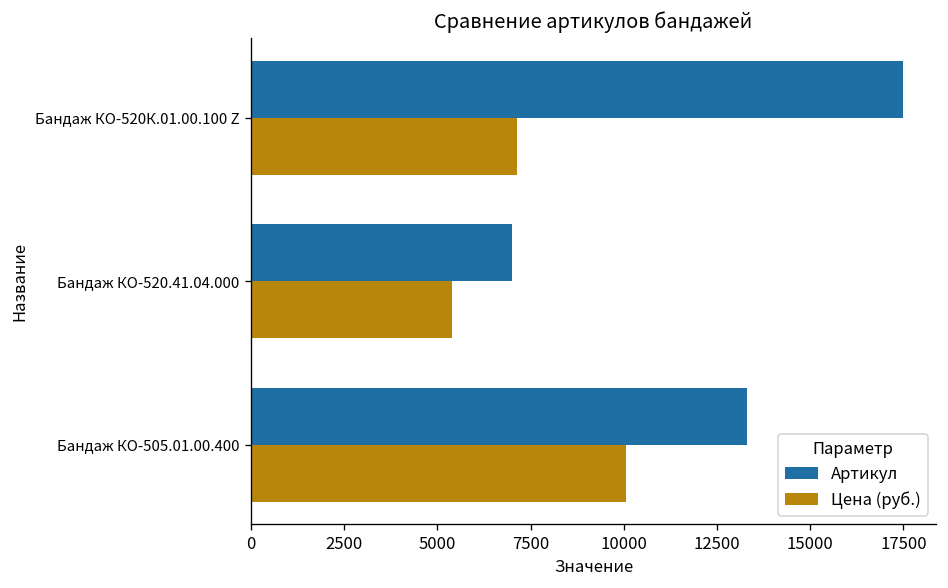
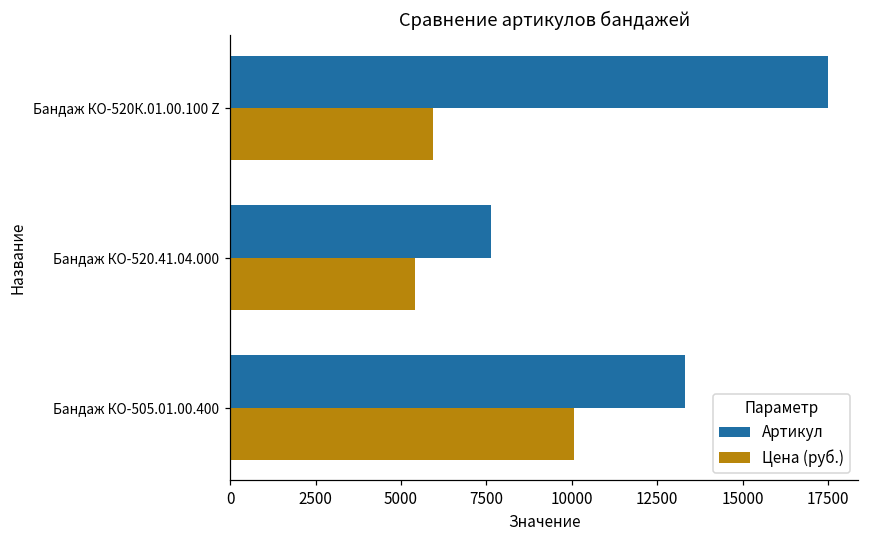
  {
    "Артикул": {
      "Бандаж КО-520К.01.00.100 Z": 17500,
-     "Бандаж КО-520.41.04.000": 7000,
+     "Бандаж КО-520.41.04.000": 7600,
      "Бандаж КО-505.01.00.400": 13300
    },
    "Цена (руб.)": {
-     "Бандаж КО-520К.01.00.100 Z": 7100,
+     "Бандаж КО-520К.01.00.100 Z": 6000,
      "Бандаж КО-520.41.04.000": 5400,
      "Бандаж КО-505.01.00.400": 10100
    }
  }
